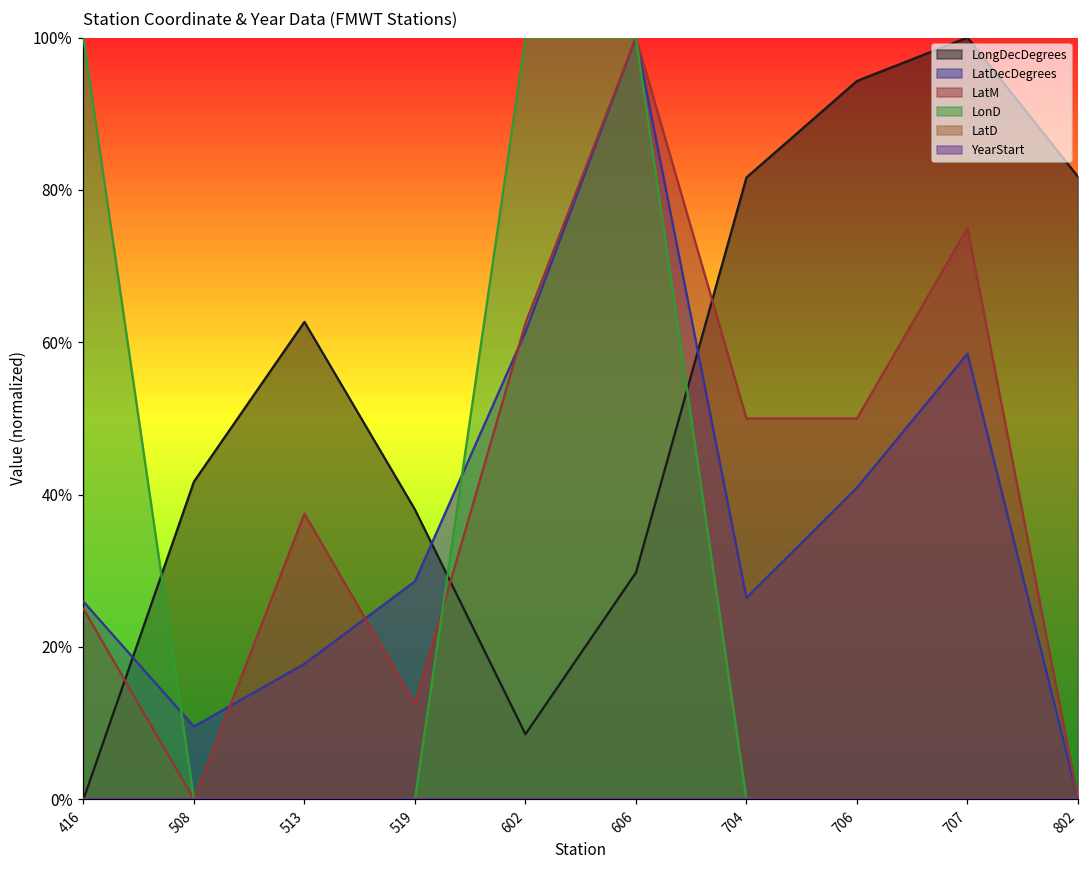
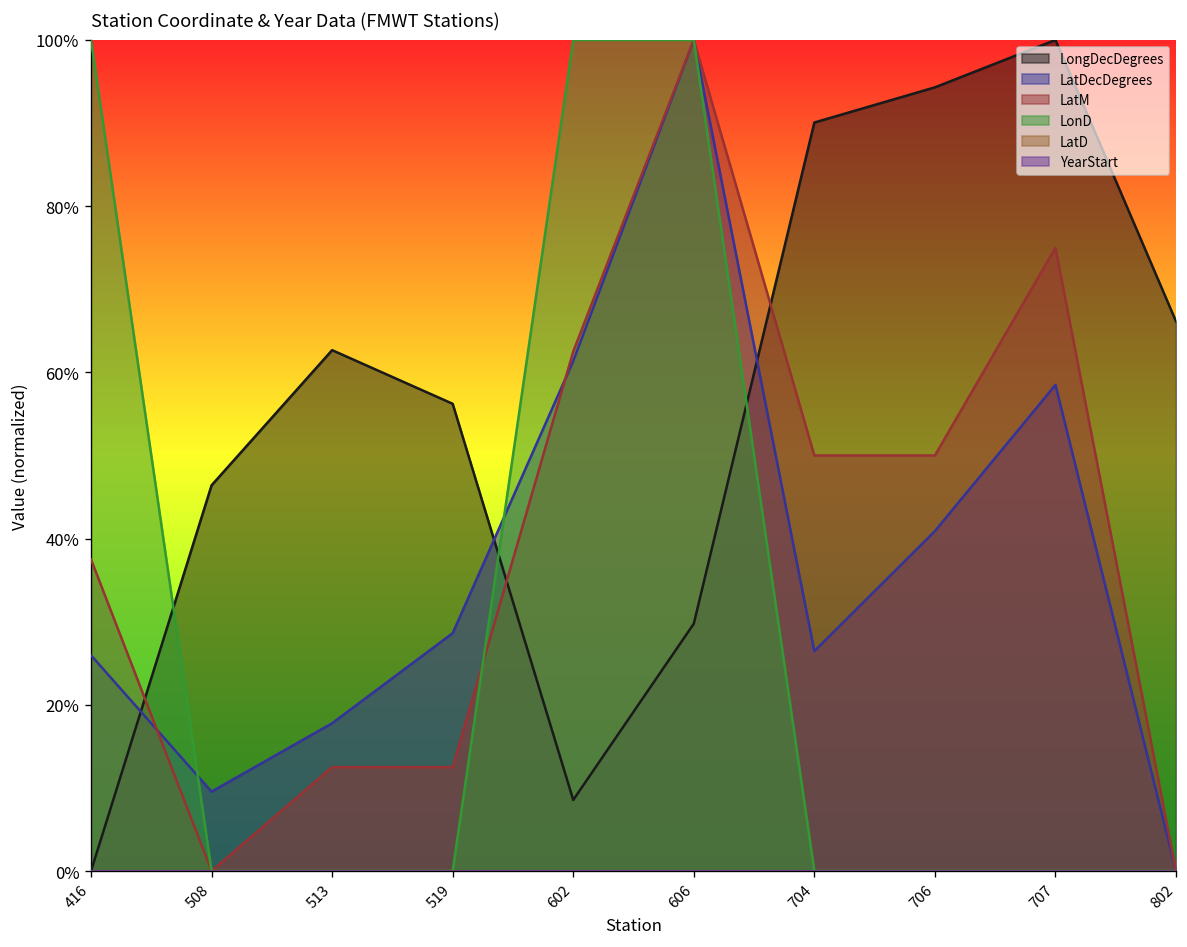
  {
    "LongDecDegrees": {
-     "508": "42%",
+     "508": "46%",
      "513": "63%",
-     "519": "38%",
+     "519": "56%",
      "602": "9%",
      "606": "30%",
-     "704": "82%",
+     "704": "90%",
      "706": "94%",
      "707": "100%",
-     "802": "82%"
+     "802": "66%"
    },
    "LatM": {
-     "416": "25%",
-     "513": "38%",
+     "416": "38%",
+     "513": "13%",
      "519": "13%",
      "602": "63%",
      "704": "50%",
      "706": "50%",
      "707": "75%"
    },
    "LonD": {
      "416": "100%",
      "602": "100%"
    }
  }
